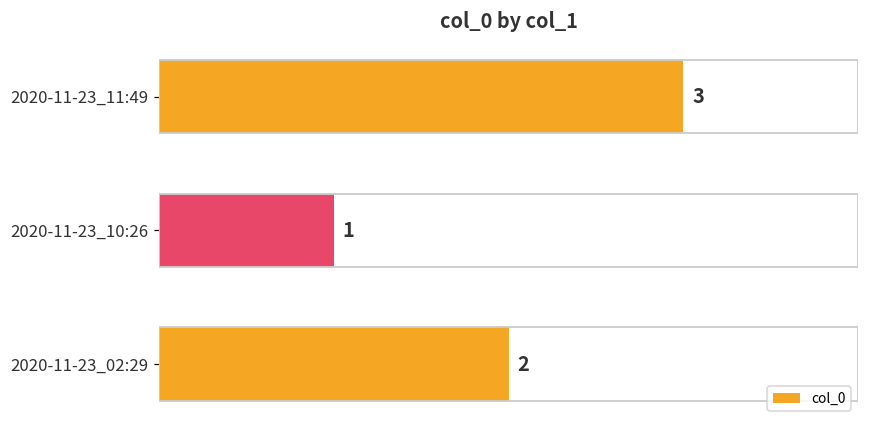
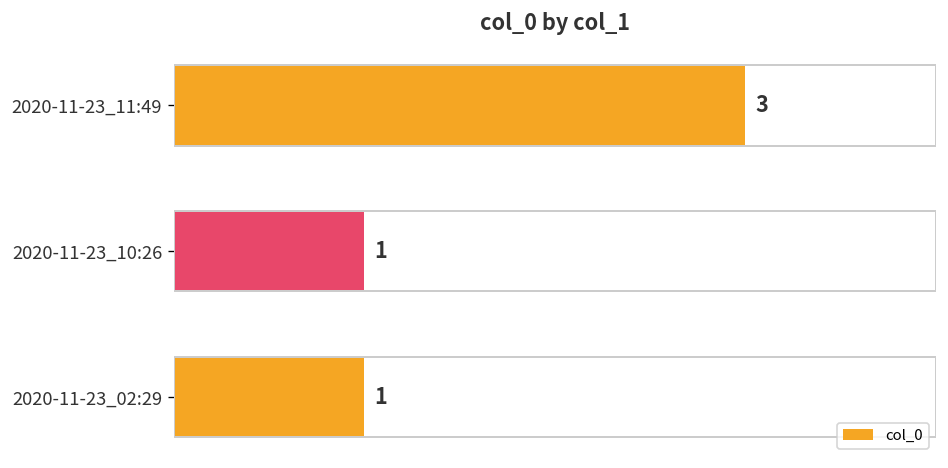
  {
    "2020-11-23_11:49": 3,
    "2020-11-23_10:26": 1,
-   "2020-11-23_02:29": 2
+   "2020-11-23_02:29": 1
  }
